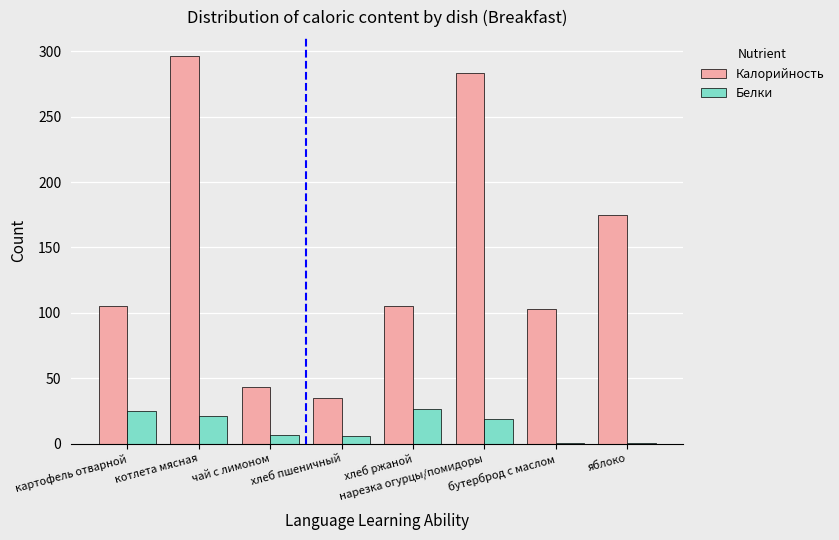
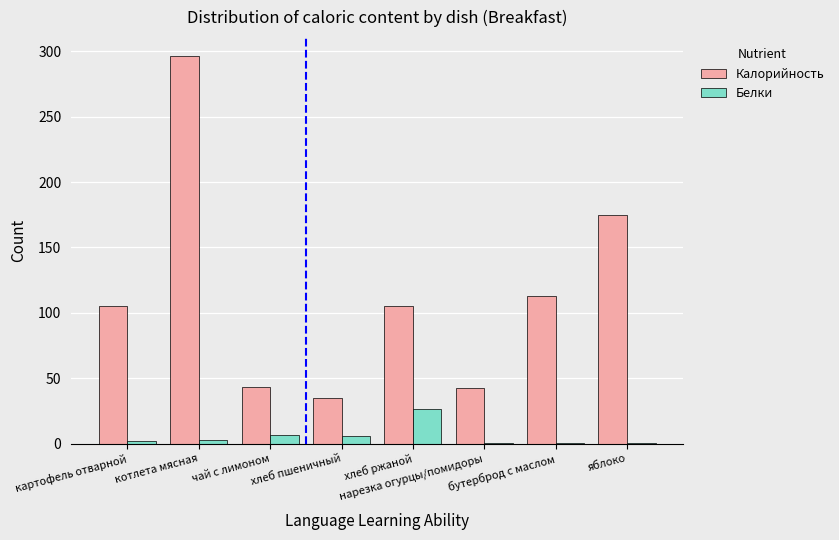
  {
    "Калорийность": {
      "картофель отварной": 105,
      "котлета мясная": 296,
      "чай с лимоном": 44,
      "хлеб пшеничный": 35,
      "хлеб ржаной": 105,
-     "нарезка огурцы/помидоры": 284,
-     "бутерброд с маслом": 103,
+     "нарезка огурцы/помидоры": 43,
+     "бутерброд с маслом": 113,
      "яблоко": 175
    },
    "Белки": {
-     "картофель отварной": 25,
-     "котлета мясная": 21,
+     "картофель отварной": 2,
+     "котлета мясная": 3,
      "чай с лимоном": 7,
      "хлеб пшеничный": 6,
      "хлеб ржаной": 27,
-     "нарезка огурцы/помидоры": 19
+     "нарезка огурцы/помидоры": 0
    }
  }
